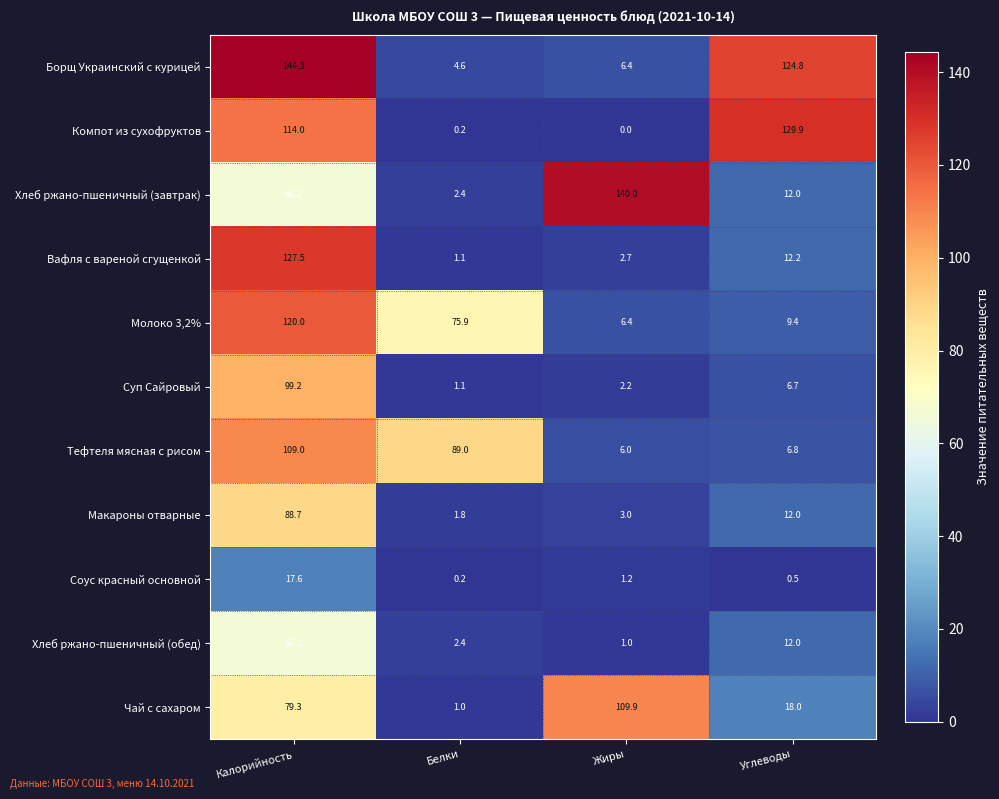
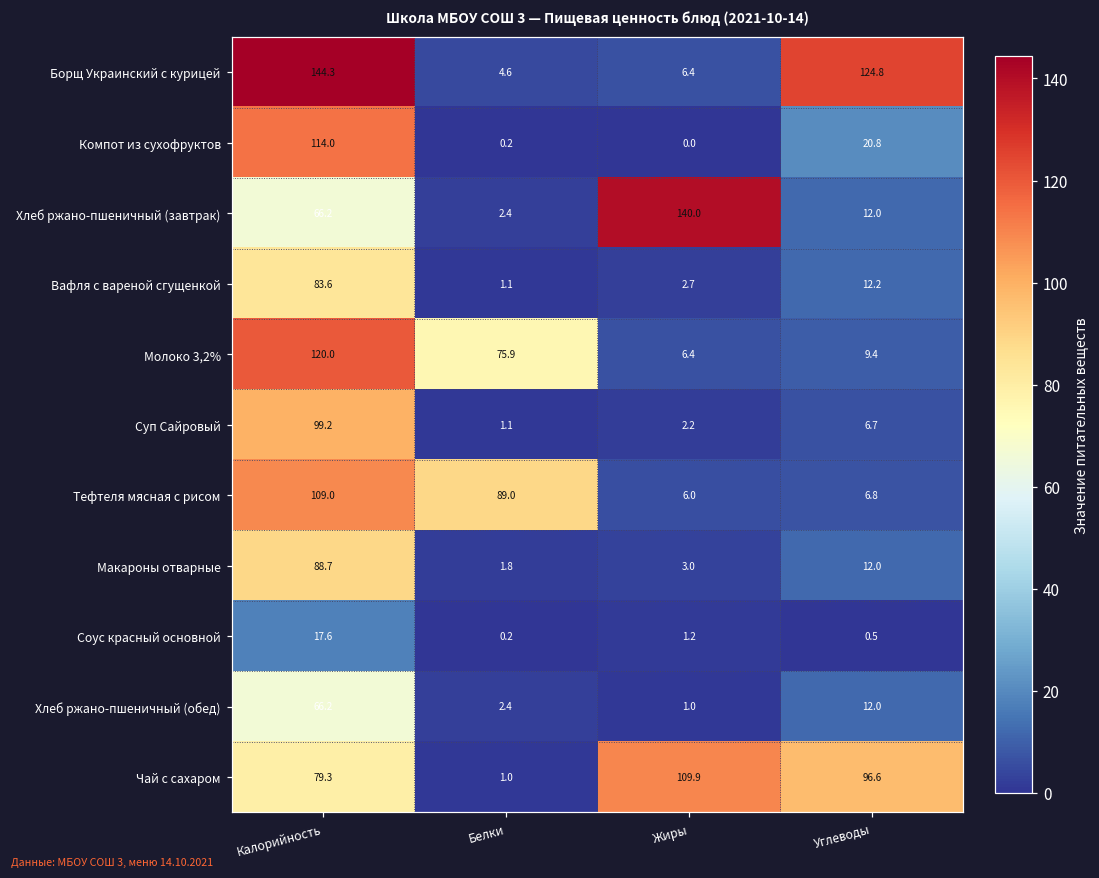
  {
    "Борщ Украинский с курицей": {
      "Калорийность": 144.3,
      "Белки": 4.6,
      "Жиры": 6.4,
      "Углеводы": 124.8
    },
    "Компот из сухофруктов": {
      "Калорийность": 114.0,
      "Белки": 0.2,
      "Жиры": 0.0,
-     "Углеводы": 129.9
+     "Углеводы": 20.8
    },
    "Хлеб ржано-пшеничный (завтрак)": {
      "Белки": 2.4,
      "Жиры": 140.0,
      "Углеводы": 12.0
    },
    "Вафля с вареной сгущенкой": {
-     "Калорийность": 127.5,
+     "Калорийность": 83.6,
      "Белки": 1.1,
      "Жиры": 2.7,
      "Углеводы": 12.2
    },
    "Молоко 3,2%": {
      "Калорийность": 120.0,
      "Белки": 75.9,
      "Жиры": 6.4,
      "Углеводы": 9.4
    },
    "Суп Сайровый": {
      "Калорийность": 99.2,
      "Белки": 1.1,
      "Жиры": 2.2,
      "Углеводы": 6.7
    },
    "Тефтеля мясная с рисом": {
      "Калорийность": 109.0,
      "Белки": 89.0,
      "Жиры": 6.0,
      "Углеводы": 6.8
    },
    "Макароны отварные": {
      "Калорийность": 88.7,
      "Белки": 1.8,
      "Жиры": 3.0,
      "Углеводы": 12.0
    },
    "Соус красный основной": {
      "Калорийность": 17.6,
      "Белки": 0.2,
      "Жиры": 1.2,
      "Углеводы": 0.5
    },
    "Хлеб ржано-пшеничный (обед)": {
      "Белки": 2.4,
      "Жиры": 1.0,
      "Углеводы": 12.0
    },
    "Чай с сахаром": {
      "Калорийность": 79.3,
      "Белки": 1.0,
      "Жиры": 109.9,
-     "Углеводы": 18.0
+     "Углеводы": 96.6
    }
  }
